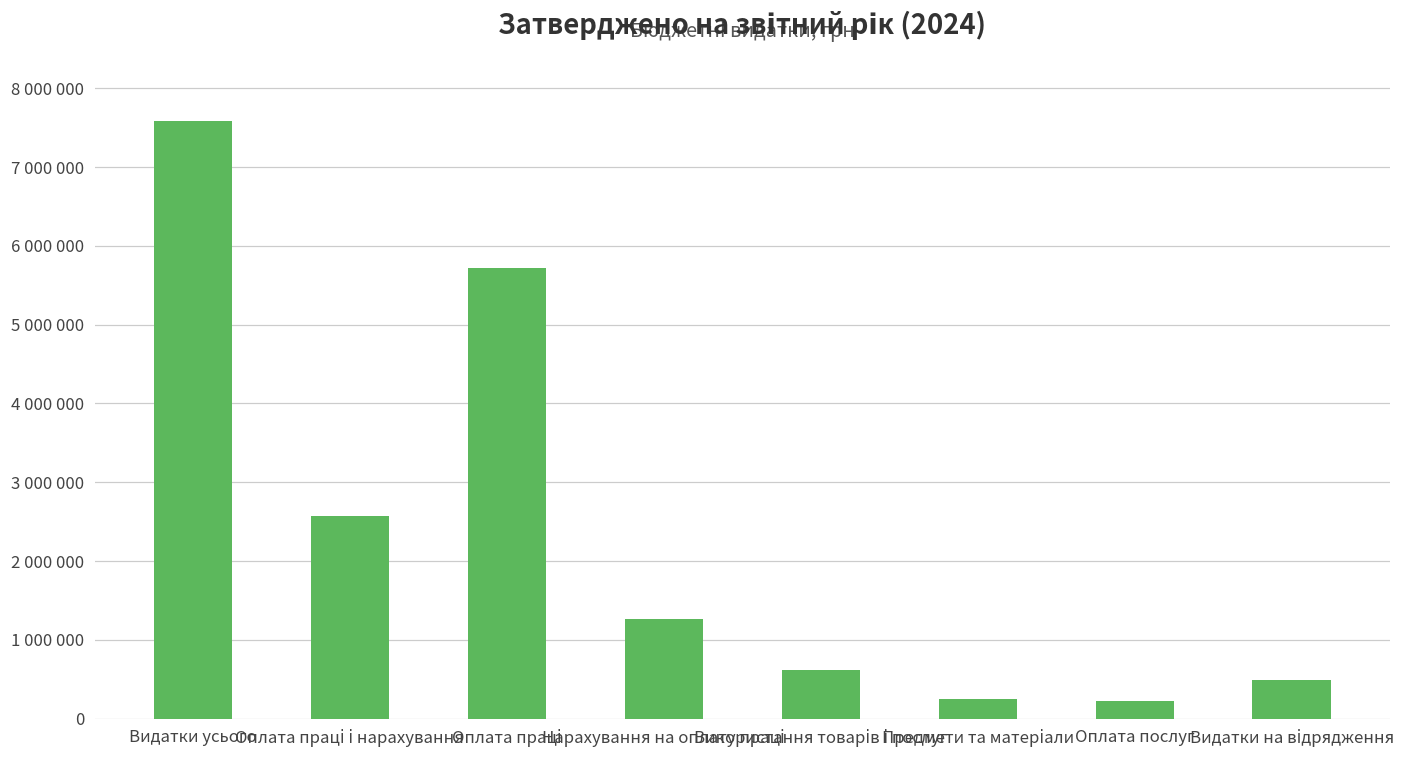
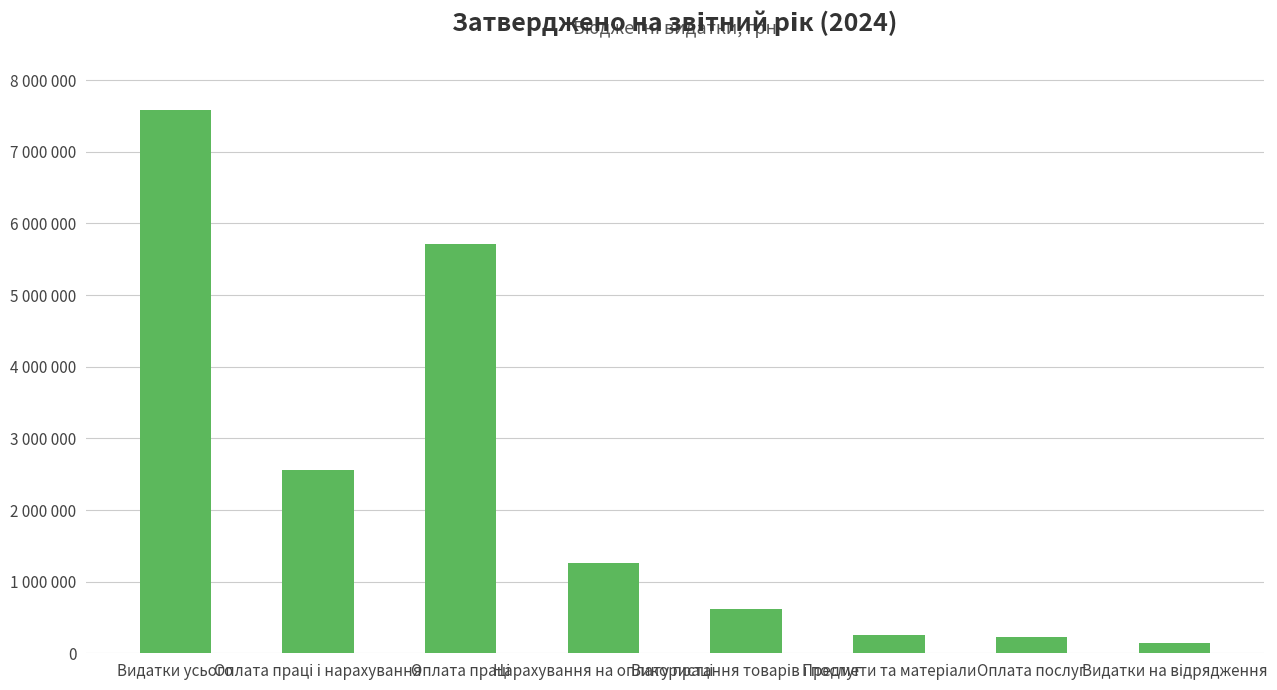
  {
    "Оплата праці і нарахування": 2600000,
    "Оплата послуг": 200000,
-   "Видатки на відрядження": 500000
+   "Видатки на відрядження": 100000
  }
